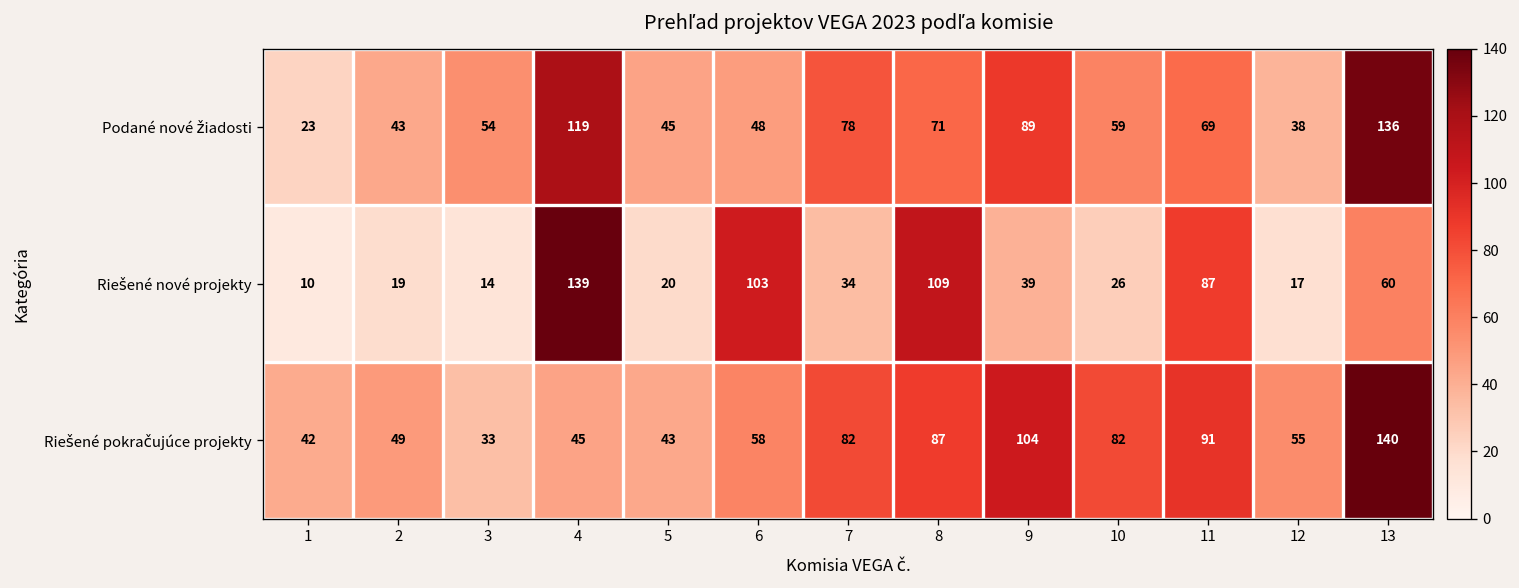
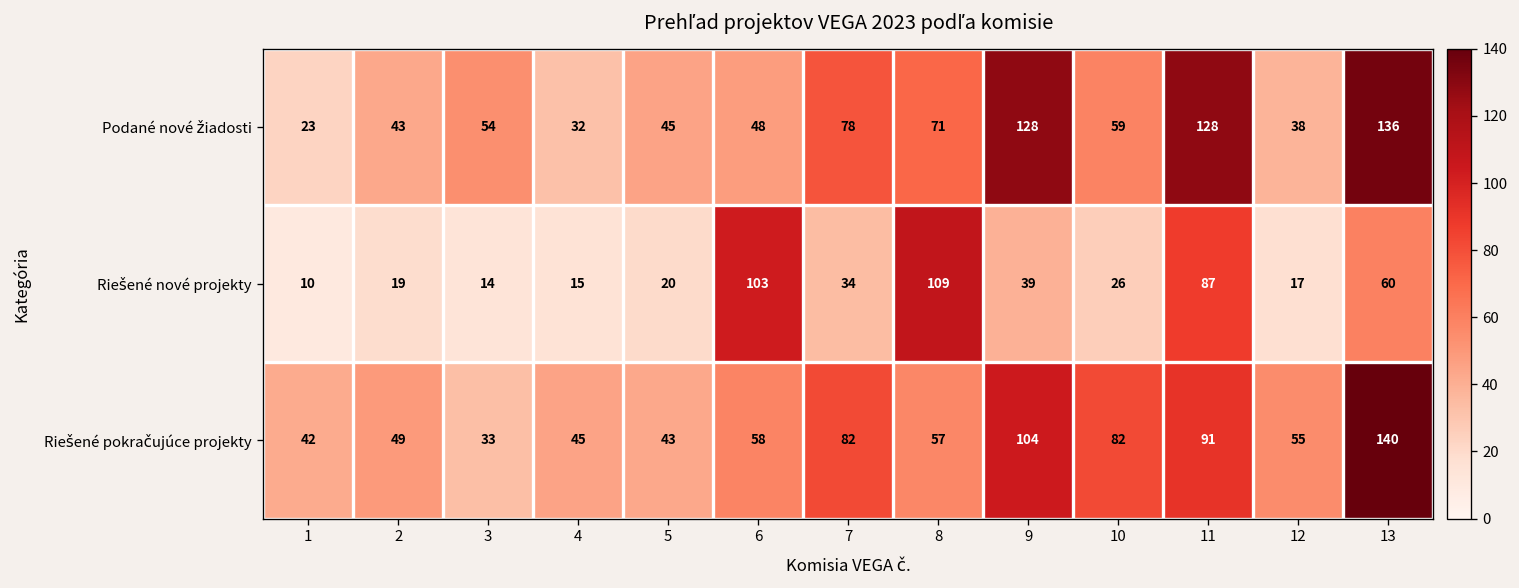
  {
    "Podané nové žiadosti": {
      "1": 23,
      "2": 43,
      "3": 54,
-     "4": 119,
+     "4": 32,
      "5": 45,
      "6": 48,
      "7": 78,
      "8": 71,
-     "9": 89,
+     "9": 128,
      "10": 59,
-     "11": 69,
+     "11": 128,
      "12": 38,
      "13": 136
    },
    "Riešené nové projekty": {
      "1": 10,
      "2": 19,
      "3": 14,
-     "4": 139,
+     "4": 15,
      "5": 20,
      "6": 103,
      "7": 34,
      "8": 109,
      "9": 39,
      "10": 26,
      "11": 87,
      "12": 17,
      "13": 60
    },
    "Riešené pokračujúce projekty": {
      "1": 42,
      "2": 49,
      "3": 33,
      "4": 45,
      "5": 43,
      "6": 58,
      "7": 82,
-     "8": 87,
+     "8": 57,
      "9": 104,
      "10": 82,
      "11": 91,
      "12": 55,
      "13": 140
    }
  }
